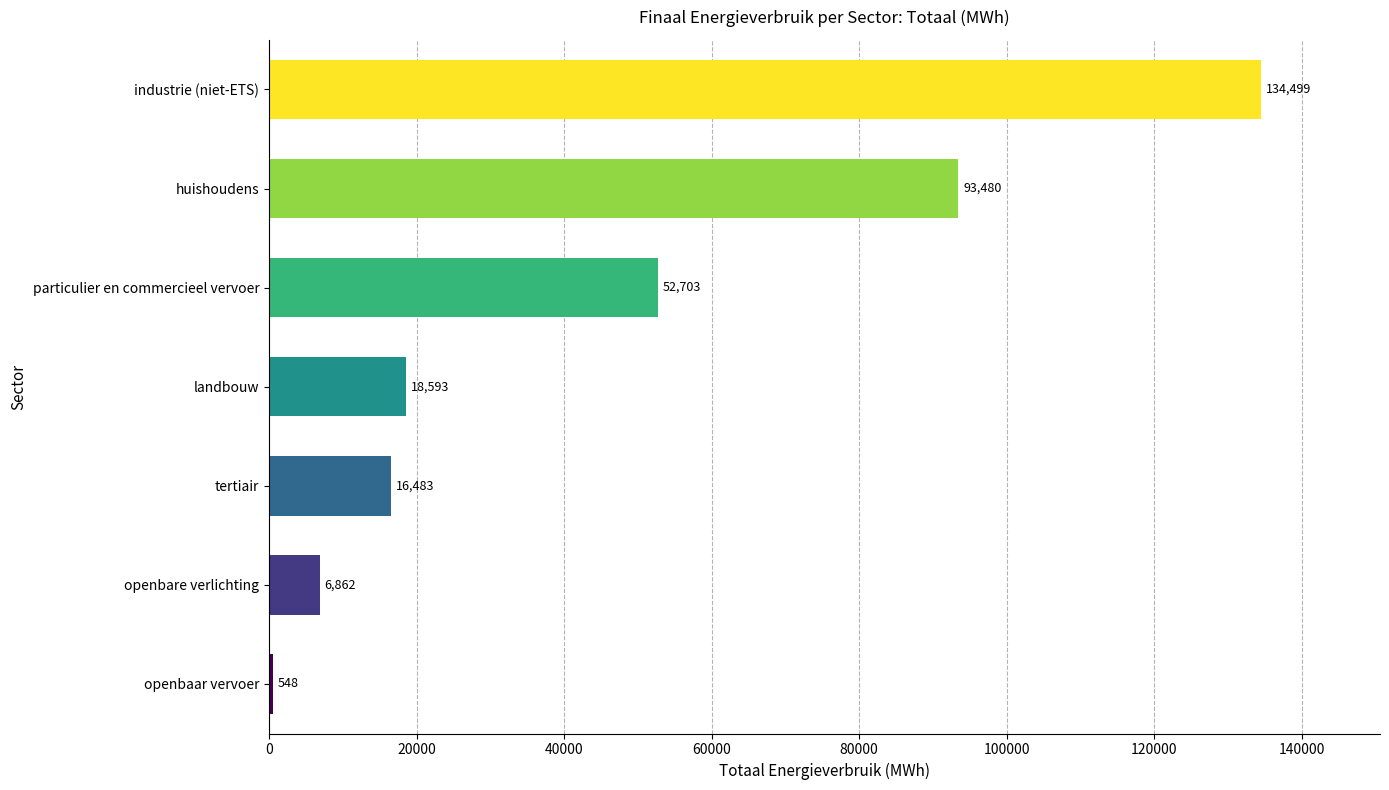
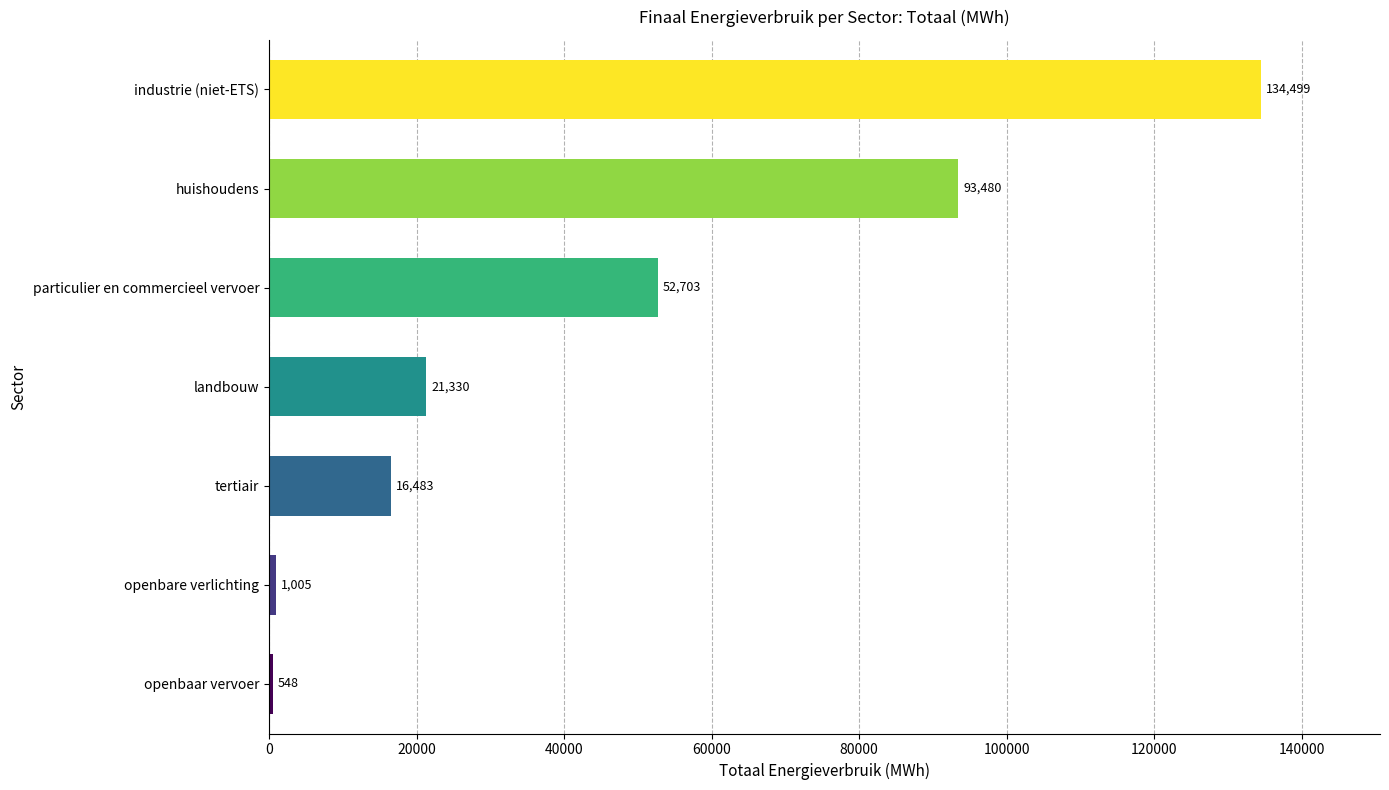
  {
    "industrie (niet-ETS)": "134,499",
    "huishoudens": "93,480",
    "particulier en commercieel vervoer": "52,703",
-   "landbouw": "18,593",
+   "landbouw": "21,330",
    "tertiair": "16,483",
-   "openbare verlichting": "6,862",
+   "openbare verlichting": "1,005",
    "openbaar vervoer": "548"
  }
